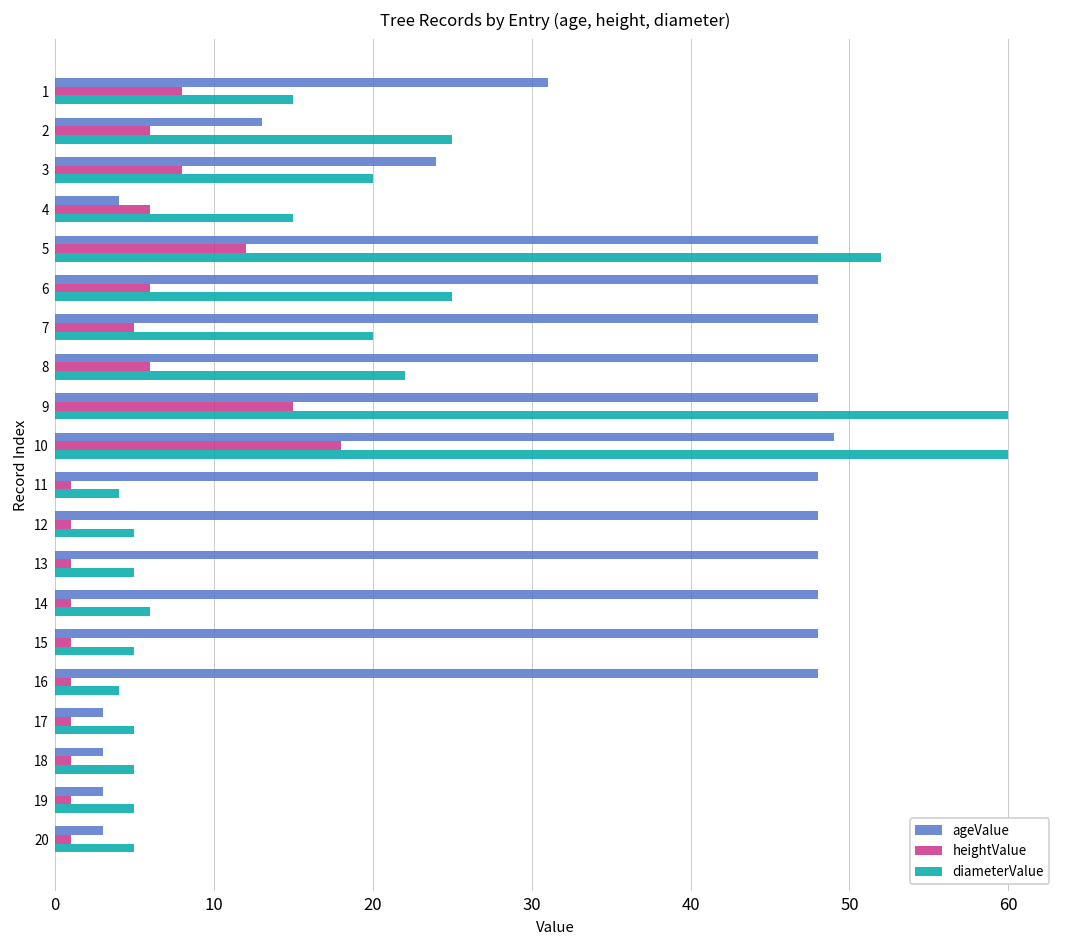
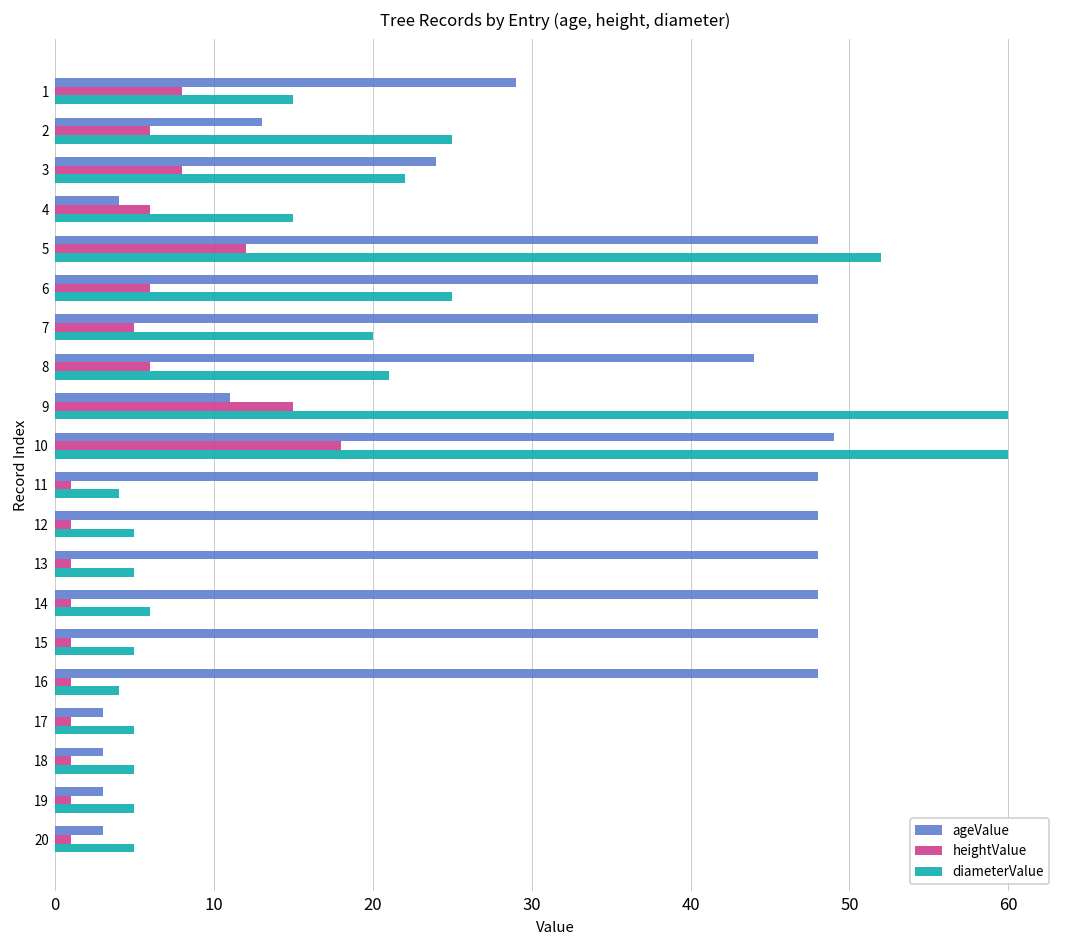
  {
    "ageValue": {
-     "1": 31,
+     "1": 29,
      "2": 13,
      "3": 24,
      "4": 4,
      "5": 48,
      "6": 48,
      "7": 48,
-     "8": 48,
-     "9": 48,
+     "8": 44,
+     "9": 11,
      "10": 49,
      "11": 48,
      "12": 48,
      "13": 48,
      "14": 48,
      "15": 48,
      "16": 48,
      "17": 3,
      "18": 3,
      "19": 3,
      "20": 3
    },
    "heightValue": {
      "1": 8,
      "2": 6,
      "3": 8,
      "4": 6,
      "5": 12,
      "6": 6,
      "7": 5,
      "8": 6,
      "9": 15,
      "10": 18,
      "11": 1,
      "12": 1,
      "13": 1,
      "14": 1,
      "15": 1,
      "16": 1,
      "17": 1,
      "18": 1,
      "19": 1,
      "20": 1
    },
    "diameterValue": {
      "1": 15,
      "2": 25,
-     "3": 20,
+     "3": 22,
      "4": 15,
      "5": 52,
      "6": 25,
      "7": 20,
-     "8": 22,
+     "8": 21,
      "9": 60,
      "10": 60,
      "11": 4,
      "12": 5,
      "13": 5,
      "14": 6,
      "15": 5,
      "16": 4,
      "17": 5,
      "18": 5,
      "19": 5,
      "20": 5
    }
  }
